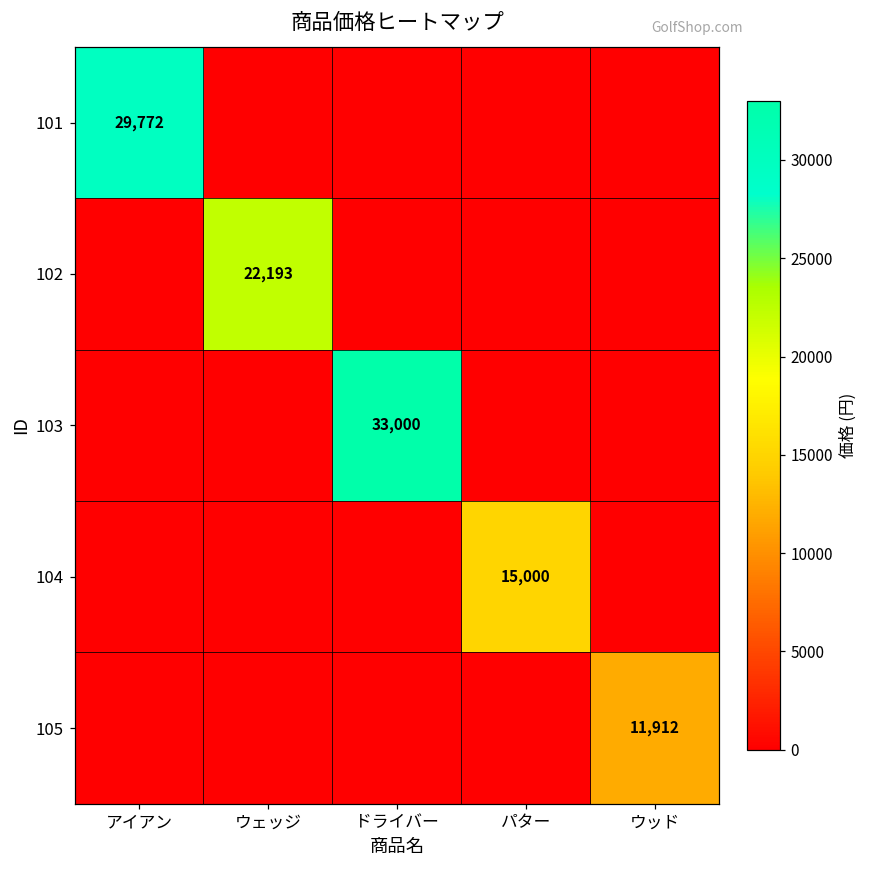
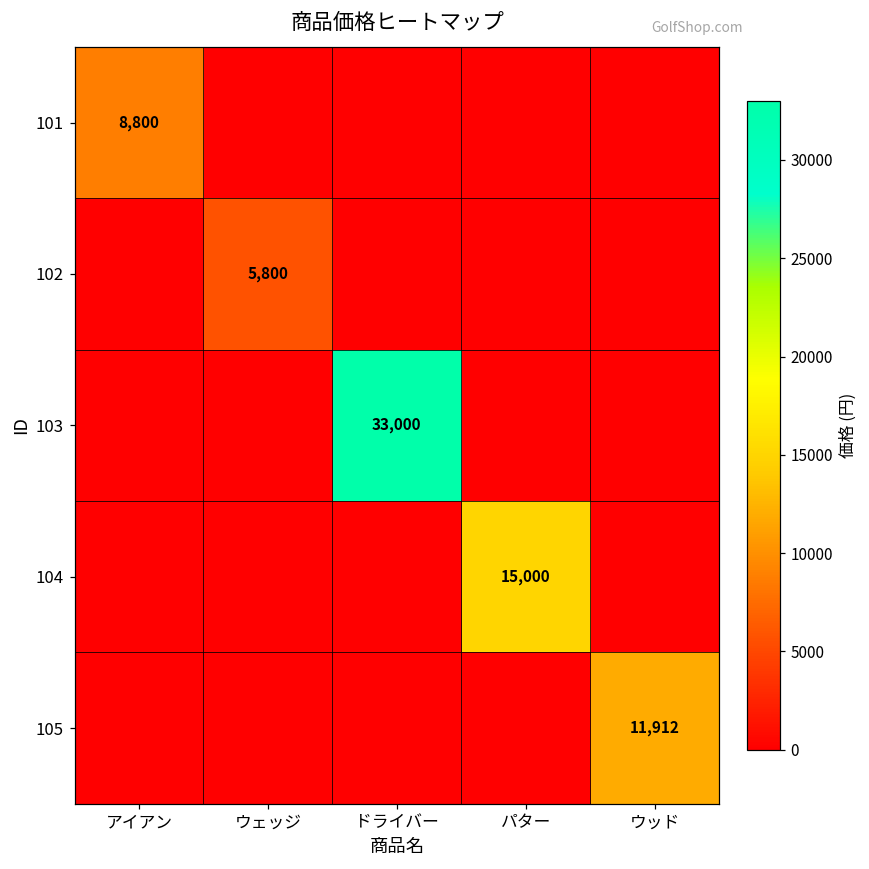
  {
    "101": {
-     "アイアン": "29,772"
+     "アイアン": "8,800"
    },
    "102": {
-     "ウェッジ": "22,193"
+     "ウェッジ": "5,800"
    },
    "103": {
      "ドライバー": "33,000"
    },
    "104": {
      "パター": "15,000"
    },
    "105": {
      "ウッド": "11,912"
    }
  }
